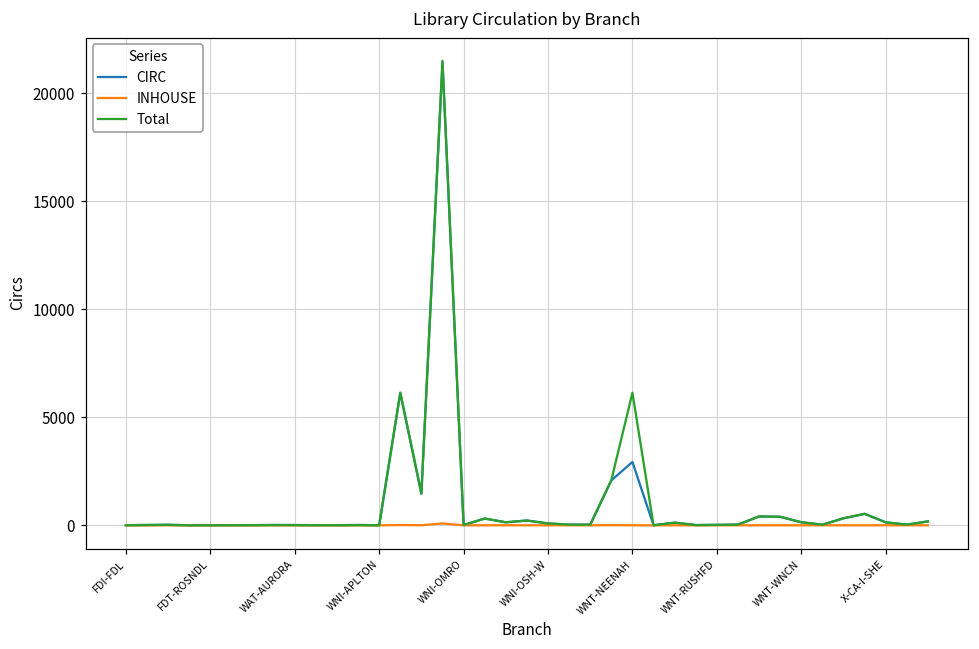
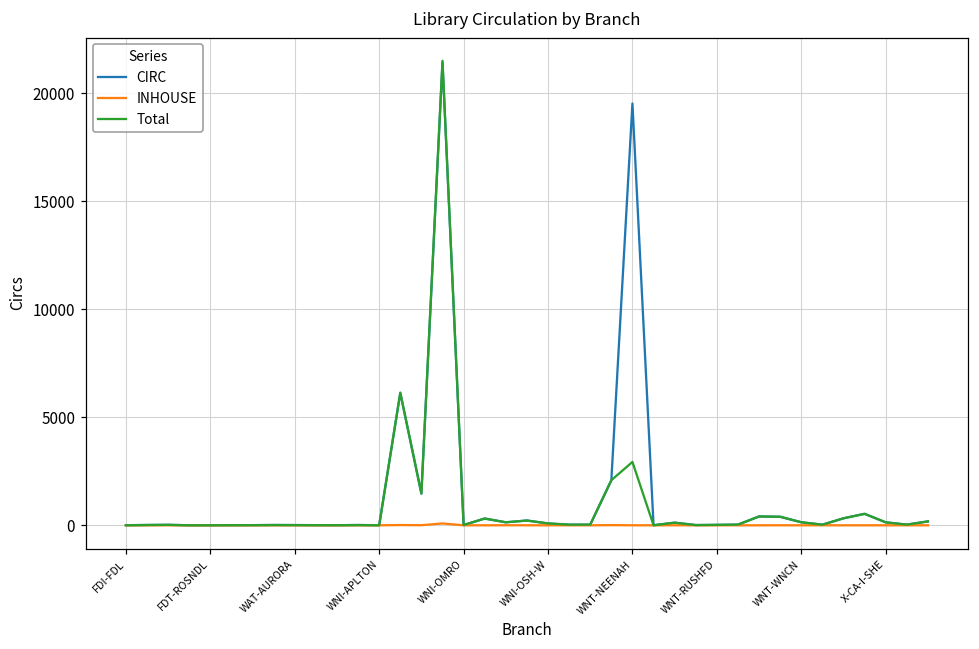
  {
    "CIRC": {
-     "WNT-NEENAH": 2900
+     "WNT-NEENAH": 19500
    },
    "INHOUSE": {
      "WNT-NEENAH": 0,
      "WNT-WNCN": 0,
      "X-CA-I-SHE": 0
    },
    "Total": {
-     "WNT-NEENAH": 6100
+     "WNT-NEENAH": 2900
    }
  }
